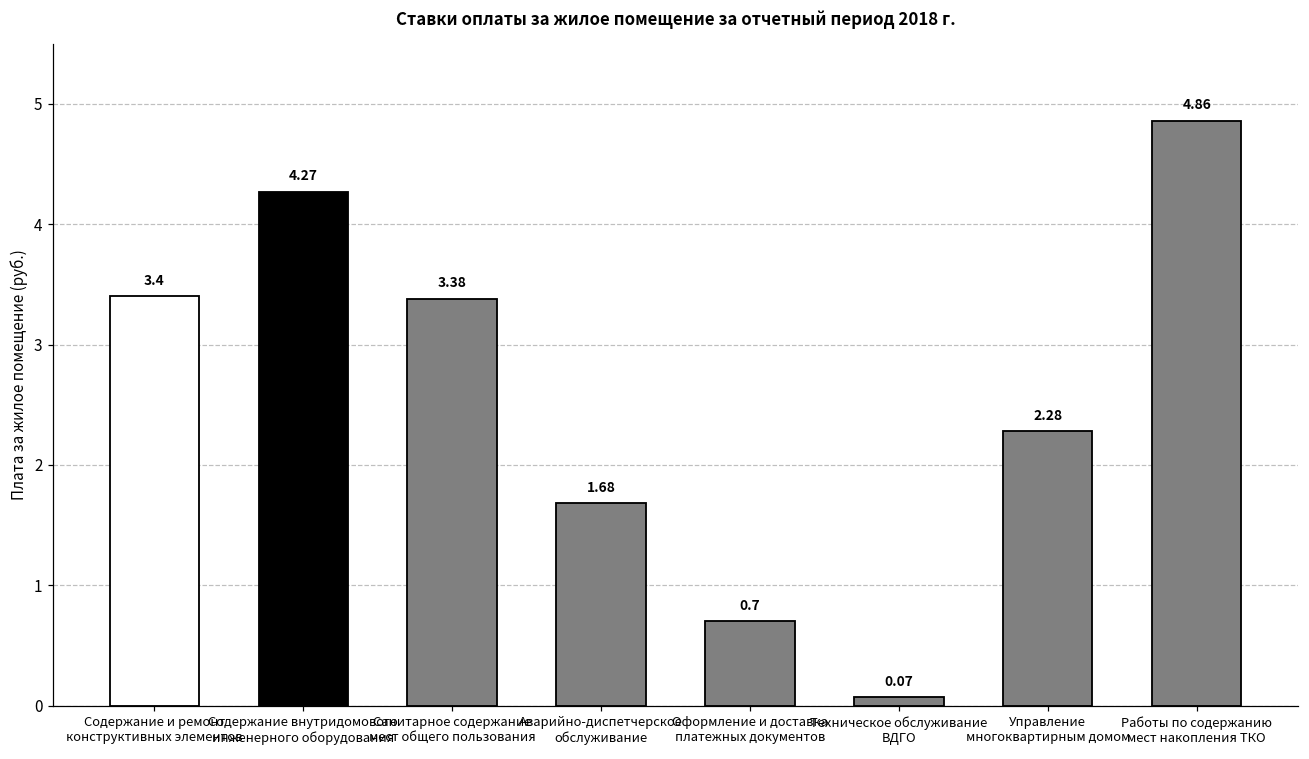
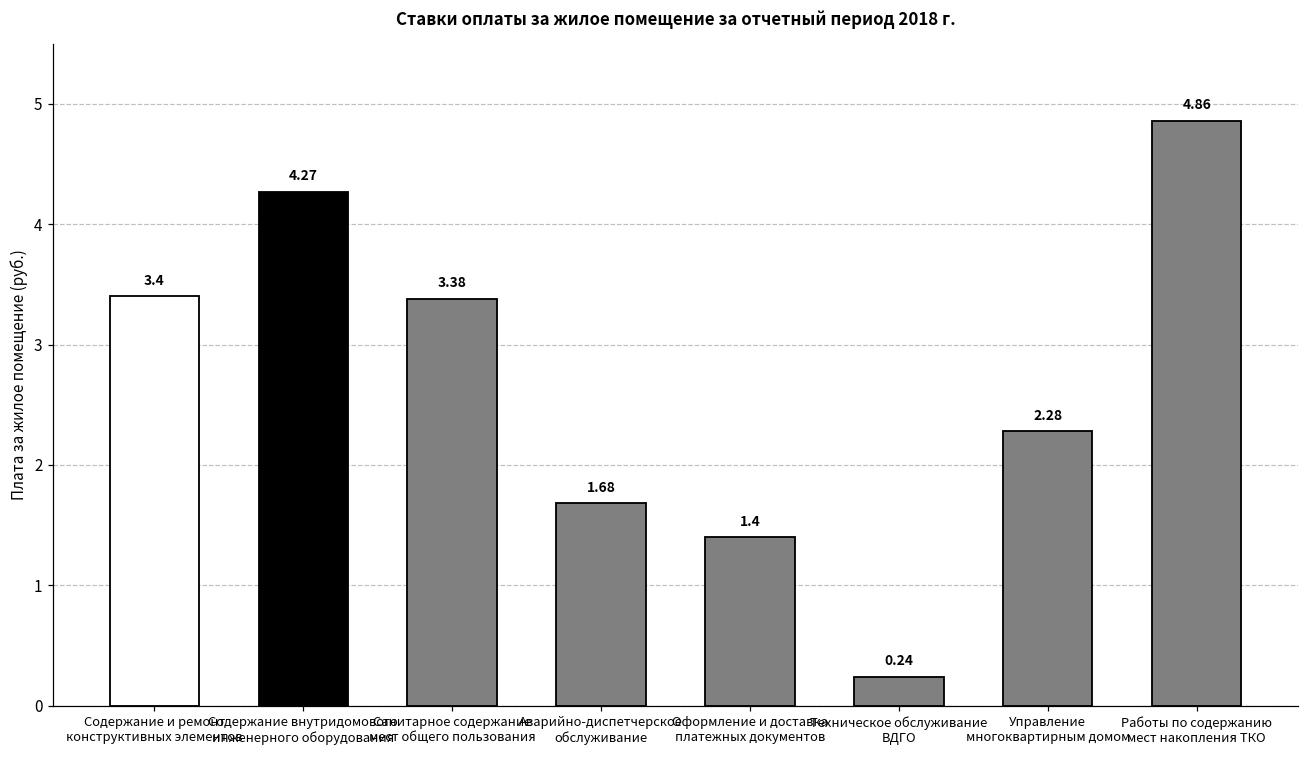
  {
    "Аварийно-диспетчерское обслуживание": 1.68,
-   "Оформление и доставка платежных документов": 0.7,
-   "Техническое обслуживание ВДГО": 0.07,
+   "Оформление и доставка платежных документов": 1.4,
+   "Техническое обслуживание ВДГО": 0.24,
    "Управление многоквартирным домом": 2.28,
    "Работы по содержанию мест накопления ТКО": 4.86
  }
